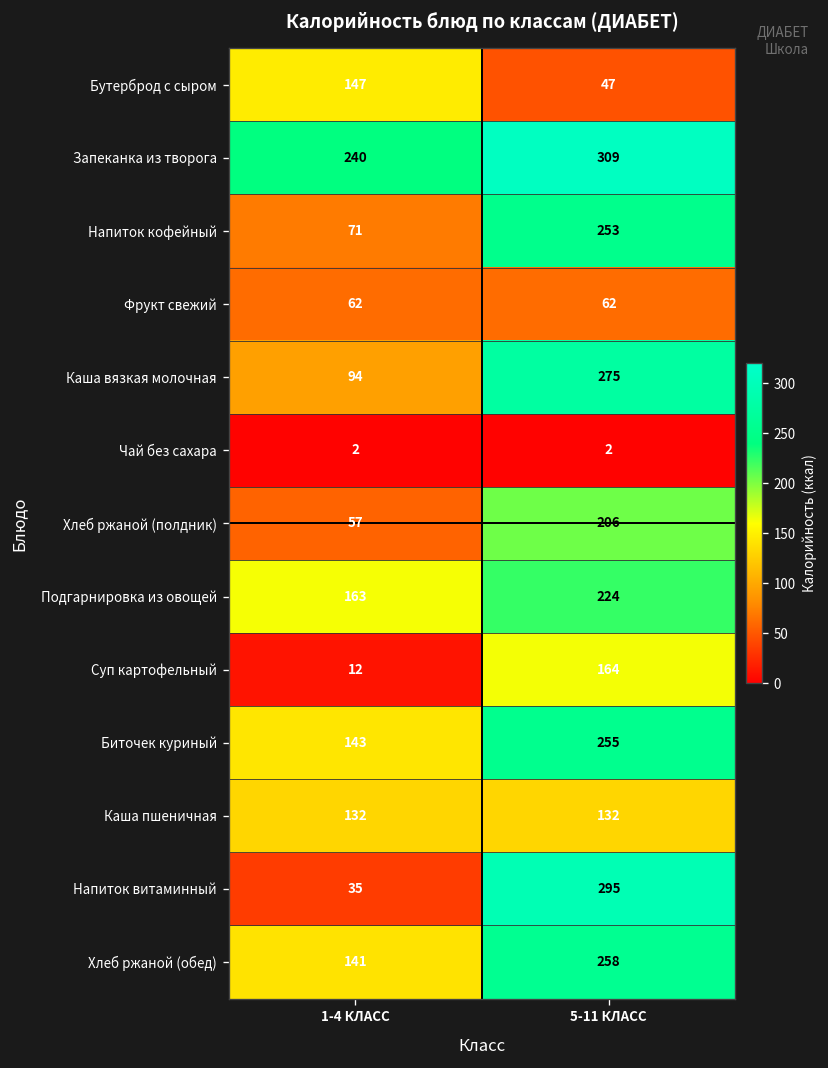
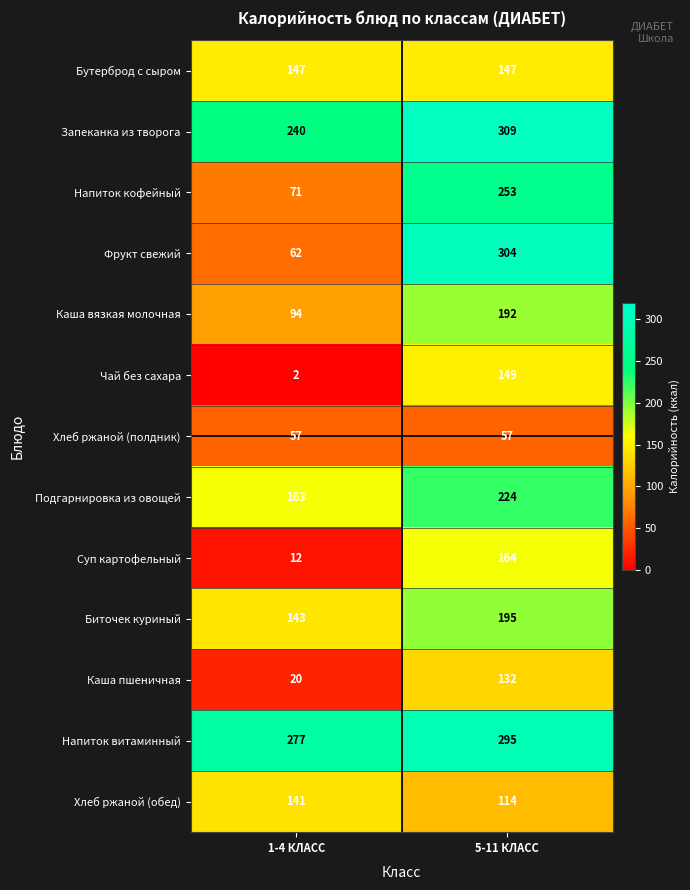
  {
    "Бутерброд с сыром": {
      "1-4 КЛАСС": 147,
-     "5-11 КЛАСС": 47
+     "5-11 КЛАСС": 147
    },
    "Запеканка из творога": {
      "1-4 КЛАСС": 240,
      "5-11 КЛАСС": 309
    },
    "Напиток кофейный": {
      "1-4 КЛАСС": 71,
      "5-11 КЛАСС": 253
    },
    "Фрукт свежий": {
      "1-4 КЛАСС": 62,
-     "5-11 КЛАСС": 62
+     "5-11 КЛАСС": 304
    },
    "Каша вязкая молочная": {
      "1-4 КЛАСС": 94,
-     "5-11 КЛАСС": 275
+     "5-11 КЛАСС": 192
    },
    "Чай без сахара": {
      "1-4 КЛАСС": 2,
-     "5-11 КЛАСС": 2
+     "5-11 КЛАСС": 149
    },
    "Хлеб ржаной (полдник)": {
      "1-4 КЛАСС": 57,
-     "5-11 КЛАСС": 206
+     "5-11 КЛАСС": 57
    },
    "Подгарнировка из овощей": {
      "1-4 КЛАСС": 163,
      "5-11 КЛАСС": 224
    },
    "Суп картофельный": {
      "1-4 КЛАСС": 12,
      "5-11 КЛАСС": 164
    },
    "Биточек куриный": {
      "1-4 КЛАСС": 143,
-     "5-11 КЛАСС": 255
+     "5-11 КЛАСС": 195
    },
    "Каша пшеничная": {
-     "1-4 КЛАСС": 132,
+     "1-4 КЛАСС": 20,
      "5-11 КЛАСС": 132
    },
    "Напиток витаминный": {
-     "1-4 КЛАСС": 35,
+     "1-4 КЛАСС": 277,
      "5-11 КЛАСС": 295
    },
    "Хлеб ржаной (обед)": {
      "1-4 КЛАСС": 141,
-     "5-11 КЛАСС": 258
+     "5-11 КЛАСС": 114
    }
  }
